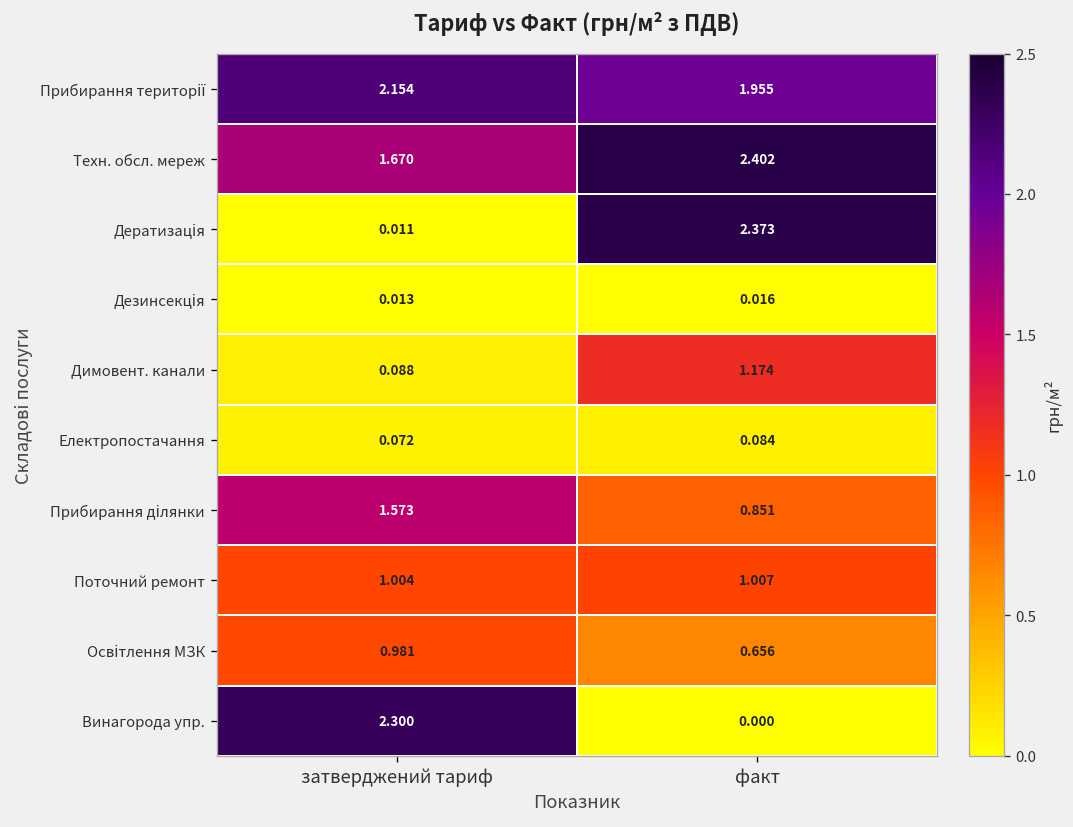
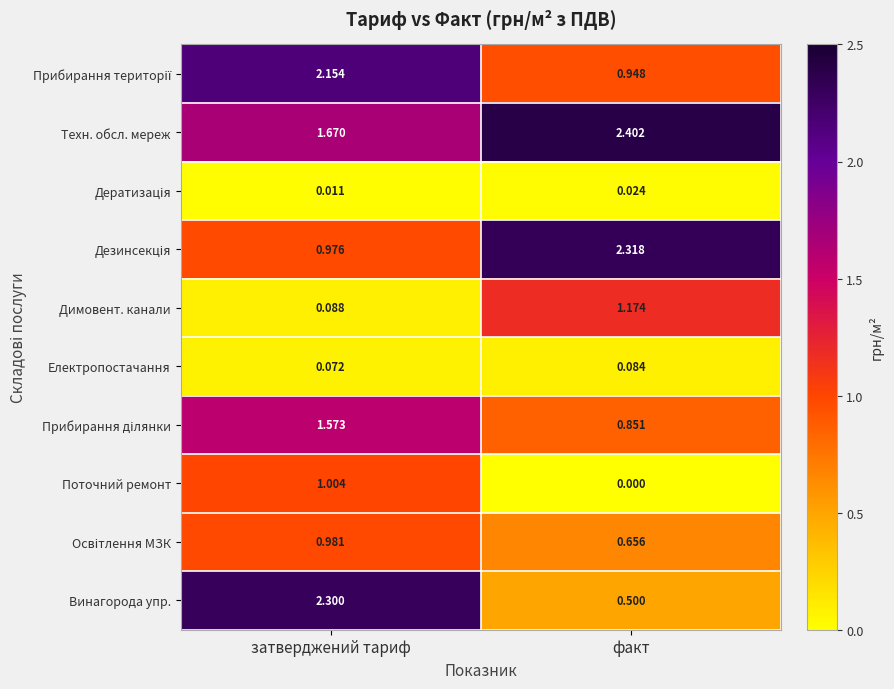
  {
    "Прибирання території": {
      "затверджений тариф": 2.154,
-     "факт": 1.955
+     "факт": 0.948
    },
    "Техн. обсл. мереж": {
      "затверджений тариф": 1.670,
      "факт": 2.402
    },
    "Дератизація": {
      "затверджений тариф": 0.011,
-     "факт": 2.373
+     "факт": 0.024
    },
    "Дезинсекція": {
-     "затверджений тариф": 0.013,
-     "факт": 0.016
+     "затверджений тариф": 0.976,
+     "факт": 2.318
    },
    "Димовент. канали": {
      "затверджений тариф": 0.088,
      "факт": 1.174
    },
    "Електропостачання": {
      "затверджений тариф": 0.072,
      "факт": 0.084
    },
    "Прибирання ділянки": {
      "затверджений тариф": 1.573,
      "факт": 0.851
    },
    "Поточний ремонт": {
      "затверджений тариф": 1.004,
-     "факт": 1.007
+     "факт": 0.000
    },
    "Освітлення МЗК": {
      "затверджений тариф": 0.981,
      "факт": 0.656
    },
    "Винагорода упр.": {
      "затверджений тариф": 2.300,
-     "факт": 0.000
+     "факт": 0.500
    }
  }
